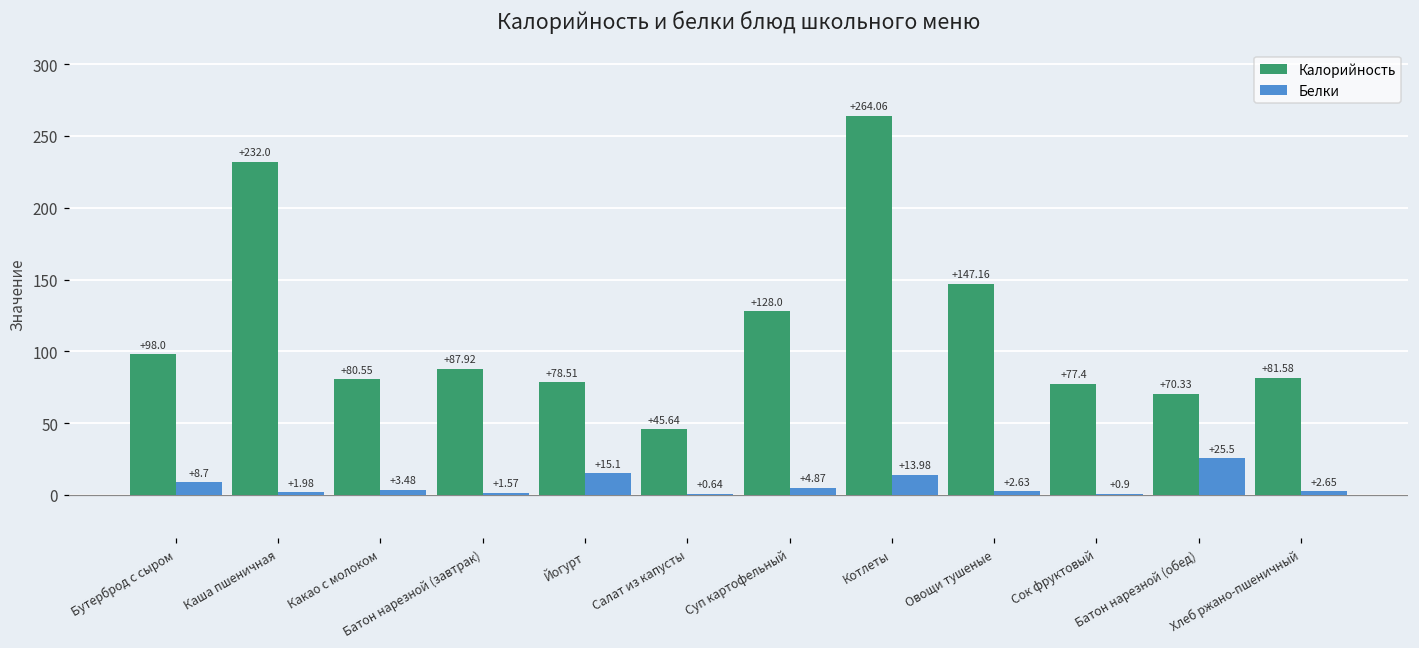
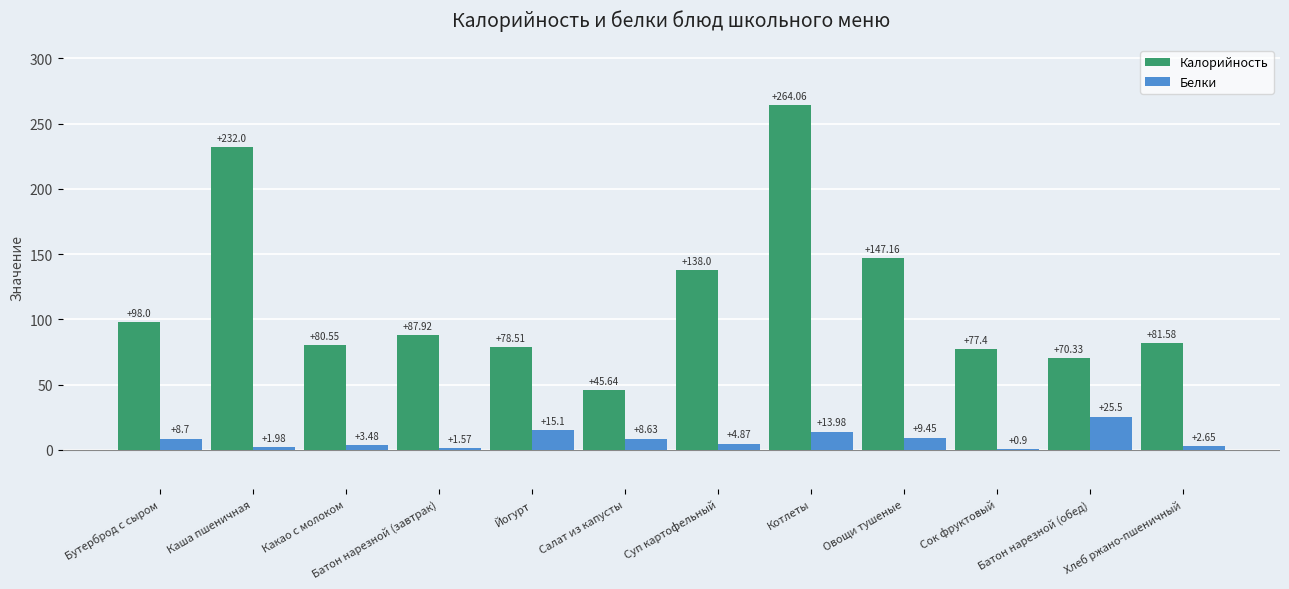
  {
    "Калорийность": {
      "Бутерброд с сыром": "+98.0",
      "Каша пшеничная": "+232.0",
      "Какао с молоком": "+80.55",
      "Батон нарезной (завтрак)": "+87.92",
      "Йогурт": "+78.51",
      "Салат из капусты": "+45.64",
-     "Суп картофельный": "+128.0",
+     "Суп картофельный": "+138.0",
      "Котлеты": "+264.06",
      "Овощи тушеные": "+147.16",
      "Сок фруктовый": "+77.4",
      "Батон нарезной (обед)": "+70.33",
      "Хлеб ржано-пшеничный": "+81.58"
    },
    "Белки": {
      "Бутерброд с сыром": "+8.7",
      "Каша пшеничная": "+1.98",
      "Какао с молоком": "+3.48",
      "Батон нарезной (завтрак)": "+1.57",
      "Йогурт": "+15.1",
-     "Салат из капусты": "+0.64",
+     "Салат из капусты": "+8.63",
      "Суп картофельный": "+4.87",
      "Котлеты": "+13.98",
-     "Овощи тушеные": "+2.63",
+     "Овощи тушеные": "+9.45",
      "Сок фруктовый": "+0.9",
      "Батон нарезной (обед)": "+25.5",
      "Хлеб ржано-пшеничный": "+2.65"
    }
  }
